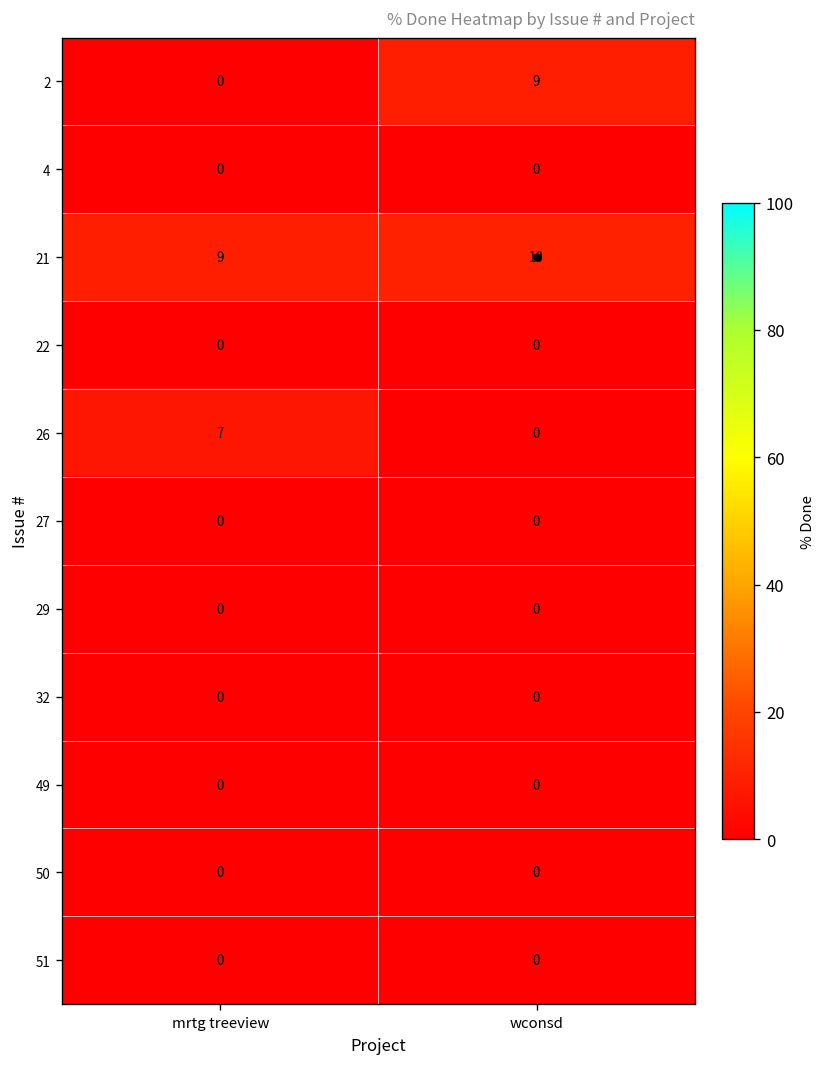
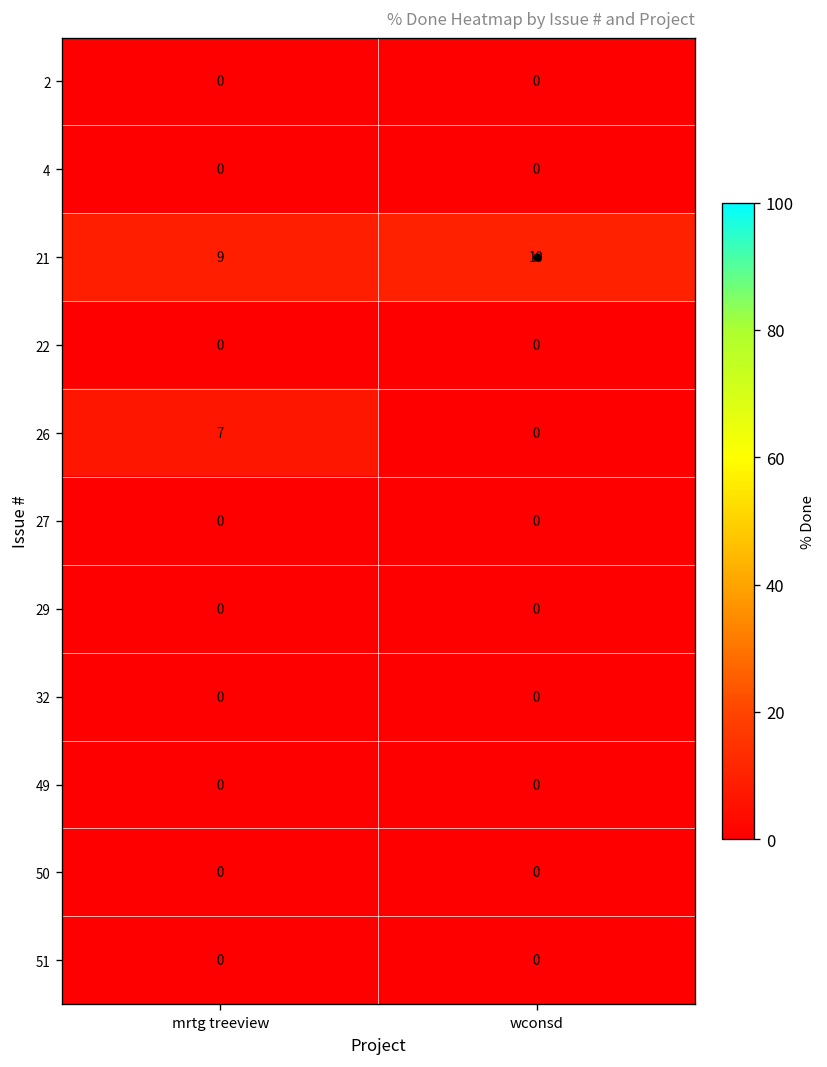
  {
    "2": {
      "mrtg treeview": 0,
-     "wconsd": 9
+     "wconsd": 0
    },
    "4": {
      "mrtg treeview": 0,
      "wconsd": 0
    },
    "21": {
      "mrtg treeview": 9
    },
    "22": {
      "mrtg treeview": 0,
      "wconsd": 0
    },
    "26": {
      "mrtg treeview": 7,
      "wconsd": 0
    },
    "27": {
      "mrtg treeview": 0,
      "wconsd": 0
    },
    "29": {
      "mrtg treeview": 0,
      "wconsd": 0
    },
    "32": {
      "mrtg treeview": 0,
      "wconsd": 0
    },
    "49": {
      "mrtg treeview": 0,
      "wconsd": 0
    },
    "50": {
      "mrtg treeview": 0,
      "wconsd": 0
    },
    "51": {
      "mrtg treeview": 0,
      "wconsd": 0
    }
  }
